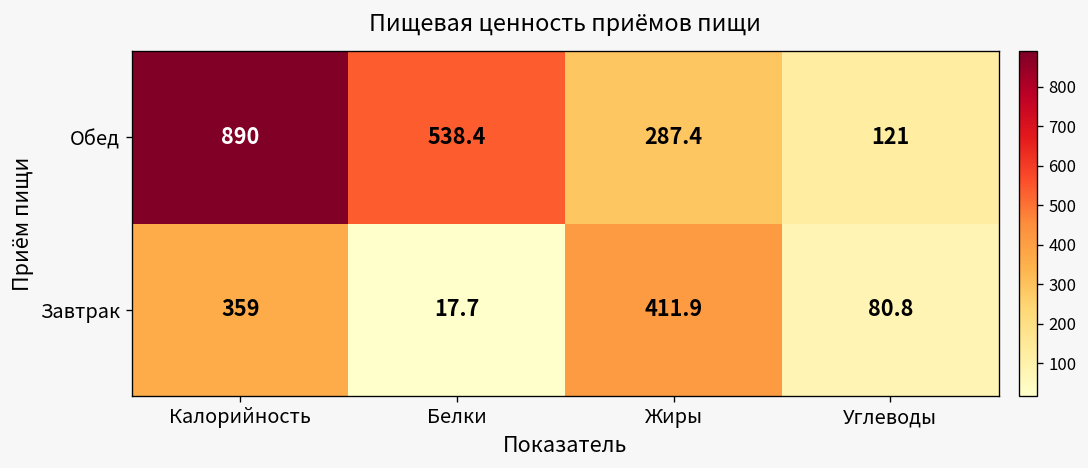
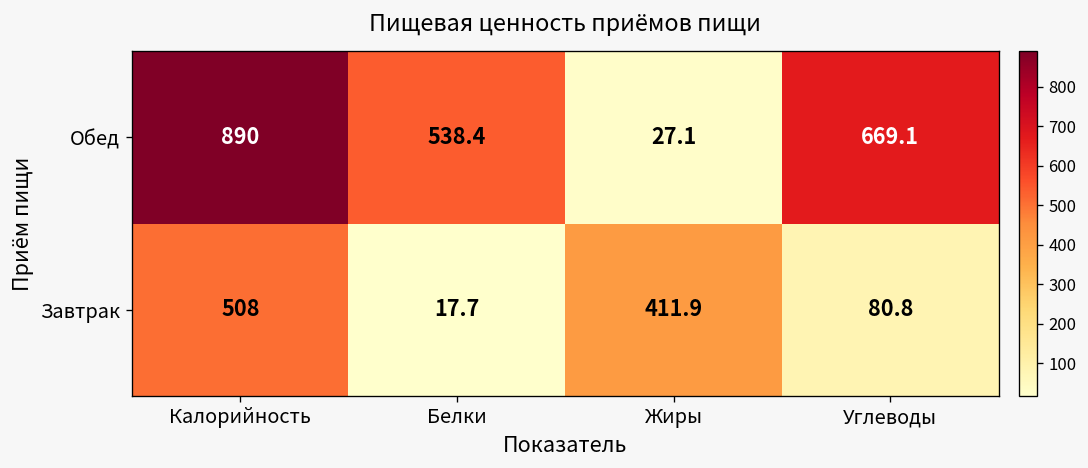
  {
    "Обед": {
      "Калорийность": 890,
      "Белки": 538.4,
-     "Жиры": 287.4,
-     "Углеводы": 121
+     "Жиры": 27.1,
+     "Углеводы": 669.1
    },
    "Завтрак": {
-     "Калорийность": 359,
+     "Калорийность": 508,
      "Белки": 17.7,
      "Жиры": 411.9,
      "Углеводы": 80.8
    }
  }
